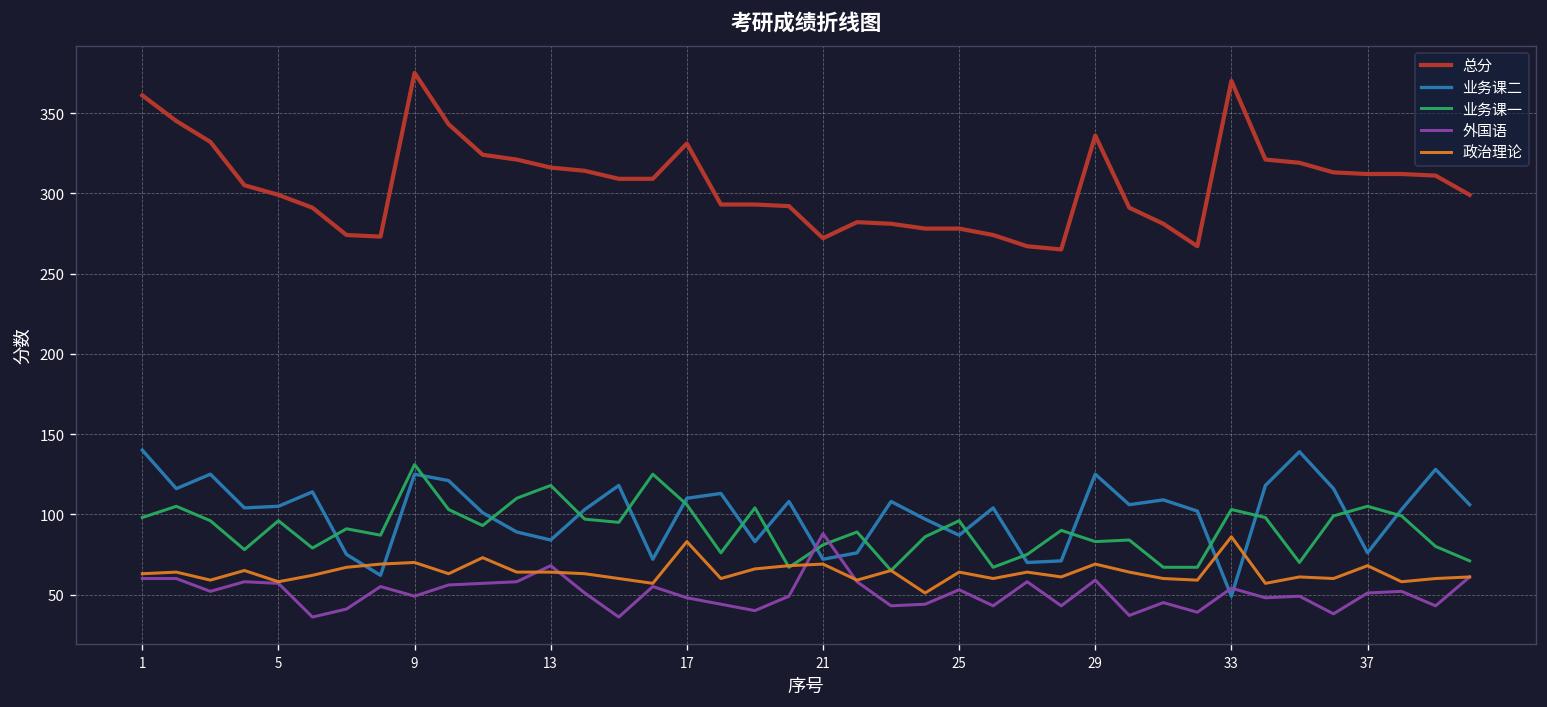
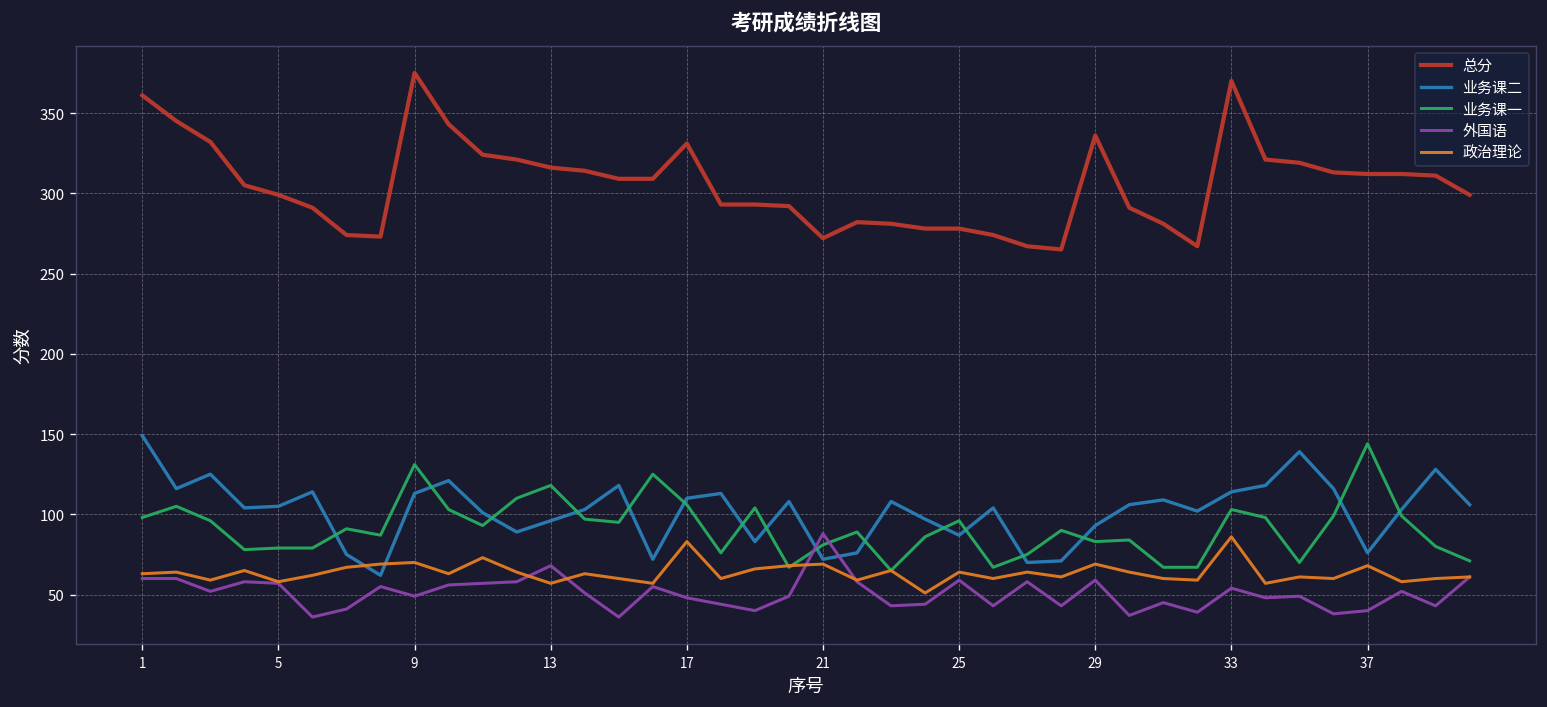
  {
    "总分": {
      "1": 361,
      "5": 299,
      "9": 375,
      "13": 316,
      "17": 331,
      "21": 272,
      "25": 278,
      "29": 336,
      "33": 370,
      "37": 312
    },
    "业务课二": {
-     "1": 140,
+     "1": 149,
      "5": 105,
-     "9": 125,
-     "13": 84,
+     "9": 113,
+     "13": 96,
      "17": 110,
      "21": 72,
      "25": 87,
-     "29": 125,
-     "33": 49,
+     "29": 93,
+     "33": 114,
      "37": 76
    },
    "业务课一": {
      "1": 98,
-     "5": 96,
+     "5": 79,
      "9": 131,
      "13": 118,
      "17": 106,
      "21": 81,
      "25": 96,
      "29": 83,
      "33": 103,
-     "37": 105
+     "37": 144
    },
    "外国语": {
      "1": 60,
      "9": 49,
      "13": 68,
      "17": 48,
      "21": 88,
-     "25": 53,
+     "25": 59,
      "29": 59,
      "33": 54,
-     "37": 51
+     "37": 40
    },
    "政治理论": {
      "1": 63,
      "9": 70,
-     "13": 64,
+     "13": 57,
      "17": 83,
      "21": 69,
      "25": 64,
      "29": 69,
      "33": 86,
      "37": 68
    }
  }
